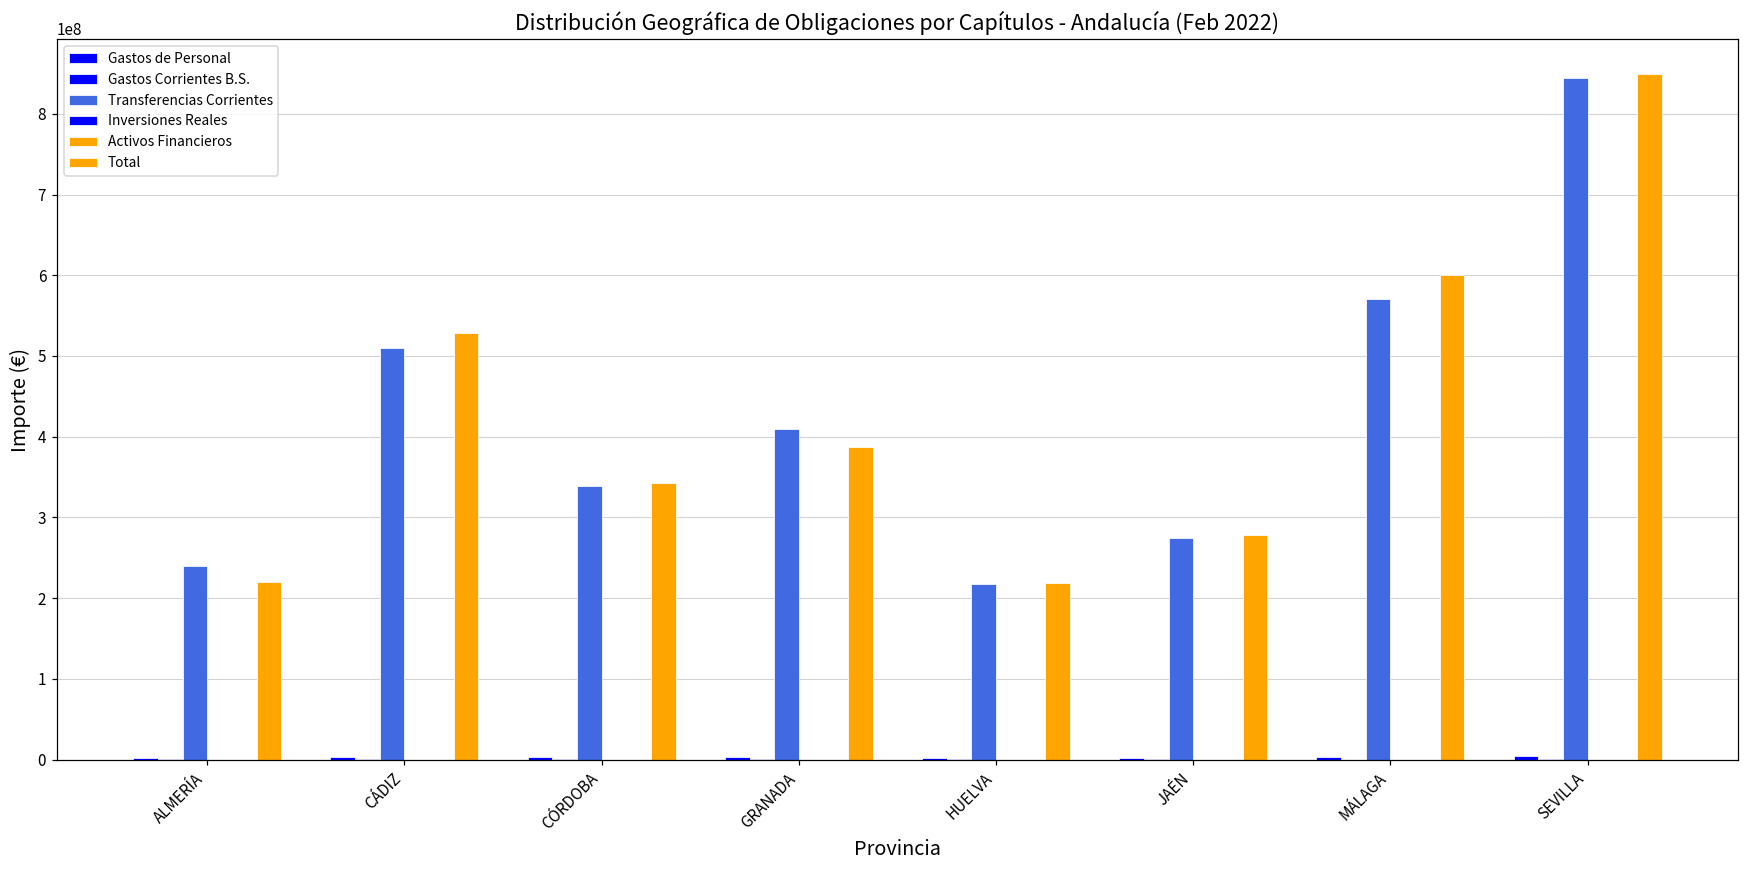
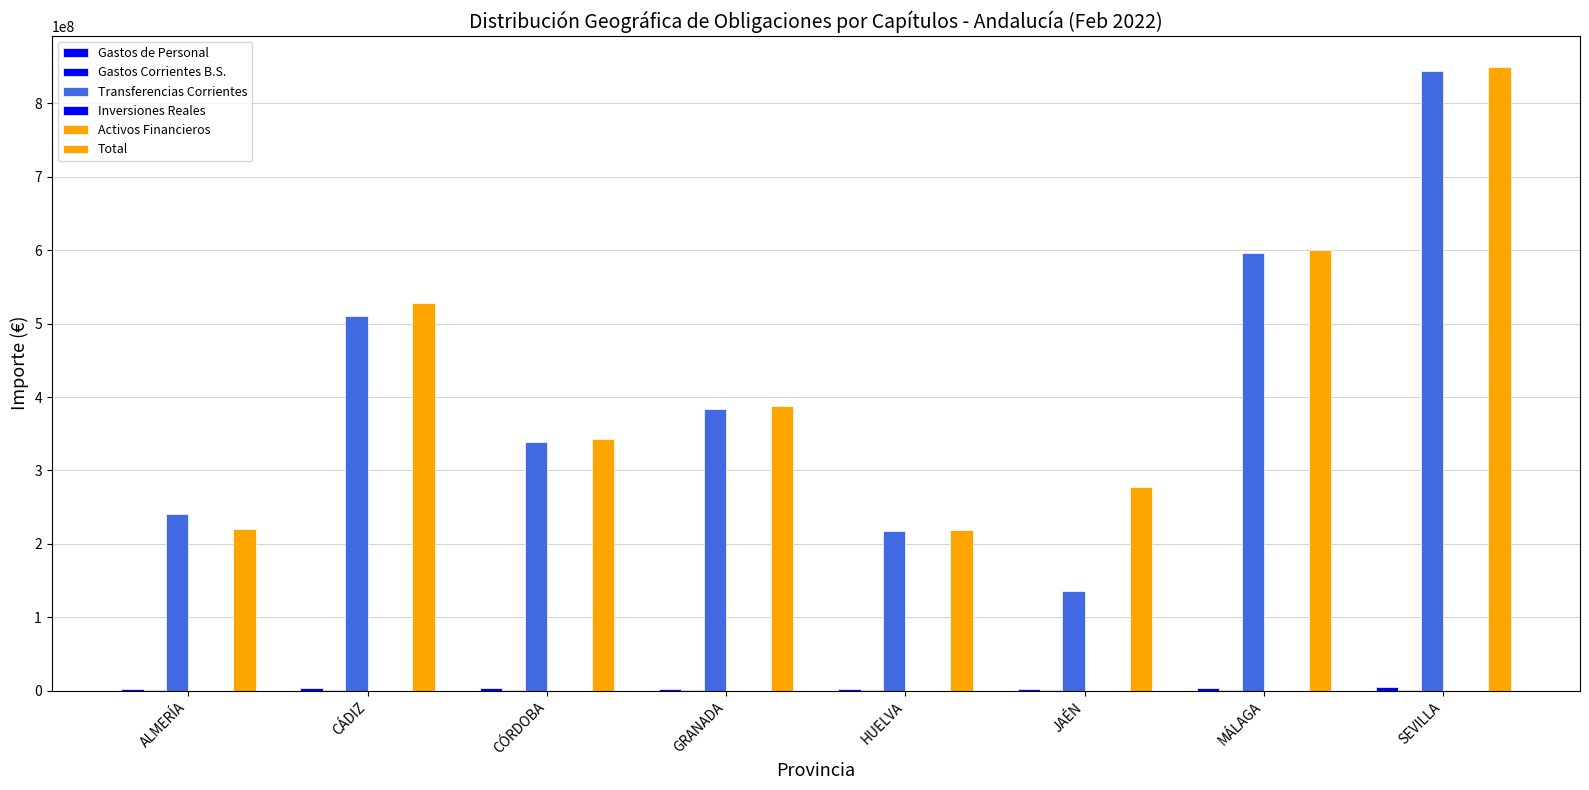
  {
    "Transferencias Corrientes": {
      "ALMERÍA": 240000000,
      "CÁDIZ": 510000000,
      "CÓRDOBA": 340000000,
-     "GRANADA": 410000000,
+     "GRANADA": 380000000,
      "HUELVA": 220000000,
-     "JAÉN": 280000000,
-     "MÁLAGA": 570000000,
+     "JAÉN": 140000000,
+     "MÁLAGA": 600000000,
      "SEVILLA": 840000000
    }
  }
